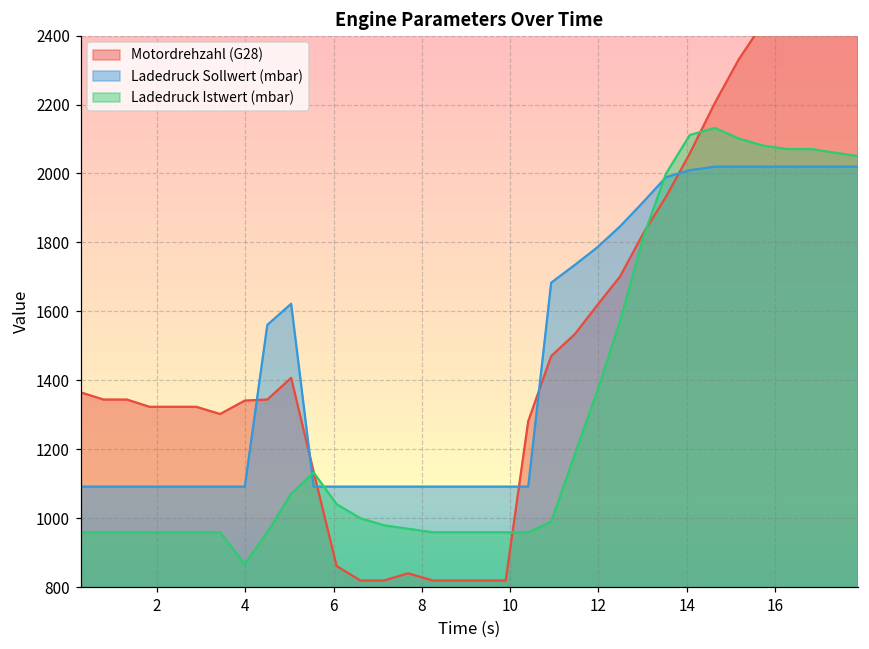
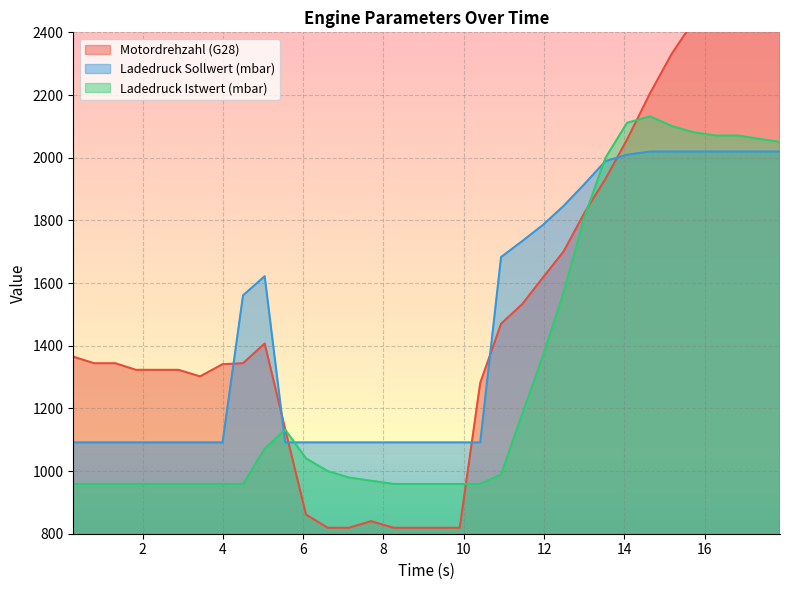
  {
    "Motordrehzahl (G28)": {
      "4": 1340
    },
    "Ladedruck Sollwert (mbar)": {
      "4": 1090
    },
    "Ladedruck Istwert (mbar)": {
-     "4": 870
+     "4": 960
    }
  }
